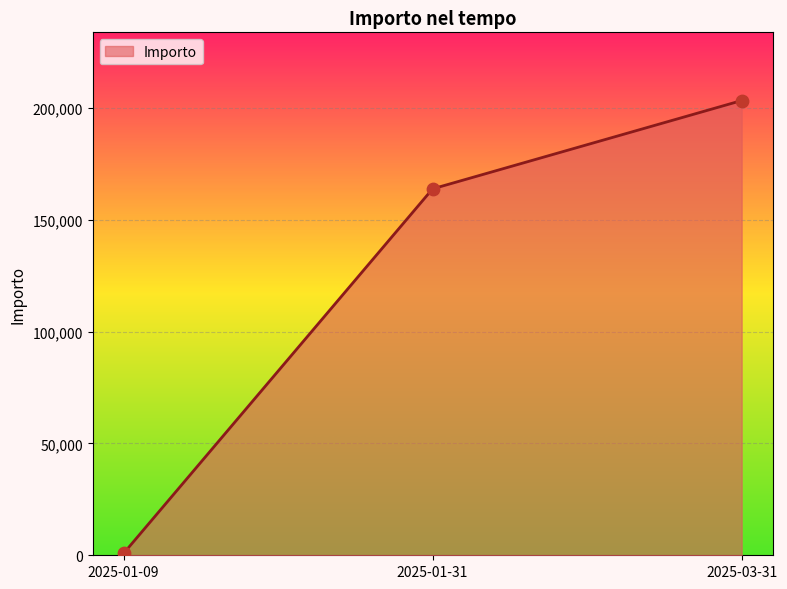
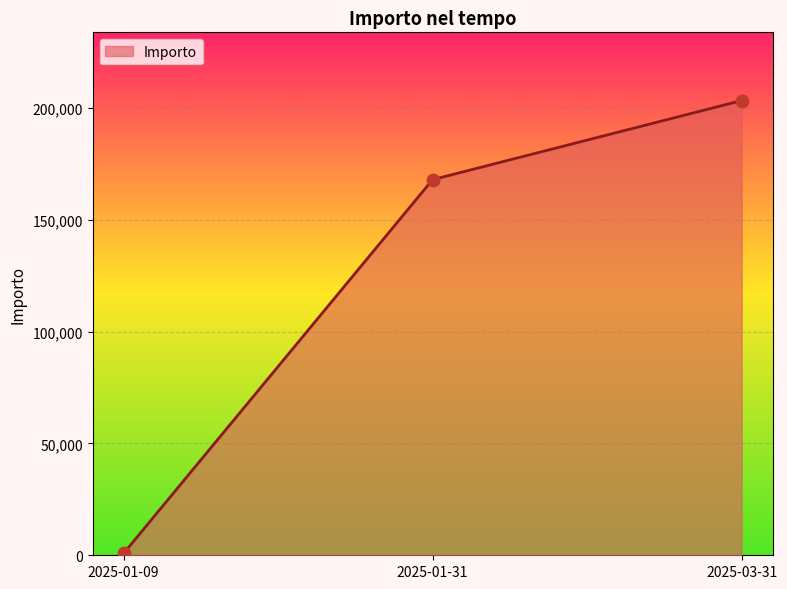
  {
    "2025-01-09": "1,000",
-   "2025-01-31": "164,000",
+   "2025-01-31": "168,000",
    "2025-03-31": "203,000"
  }
